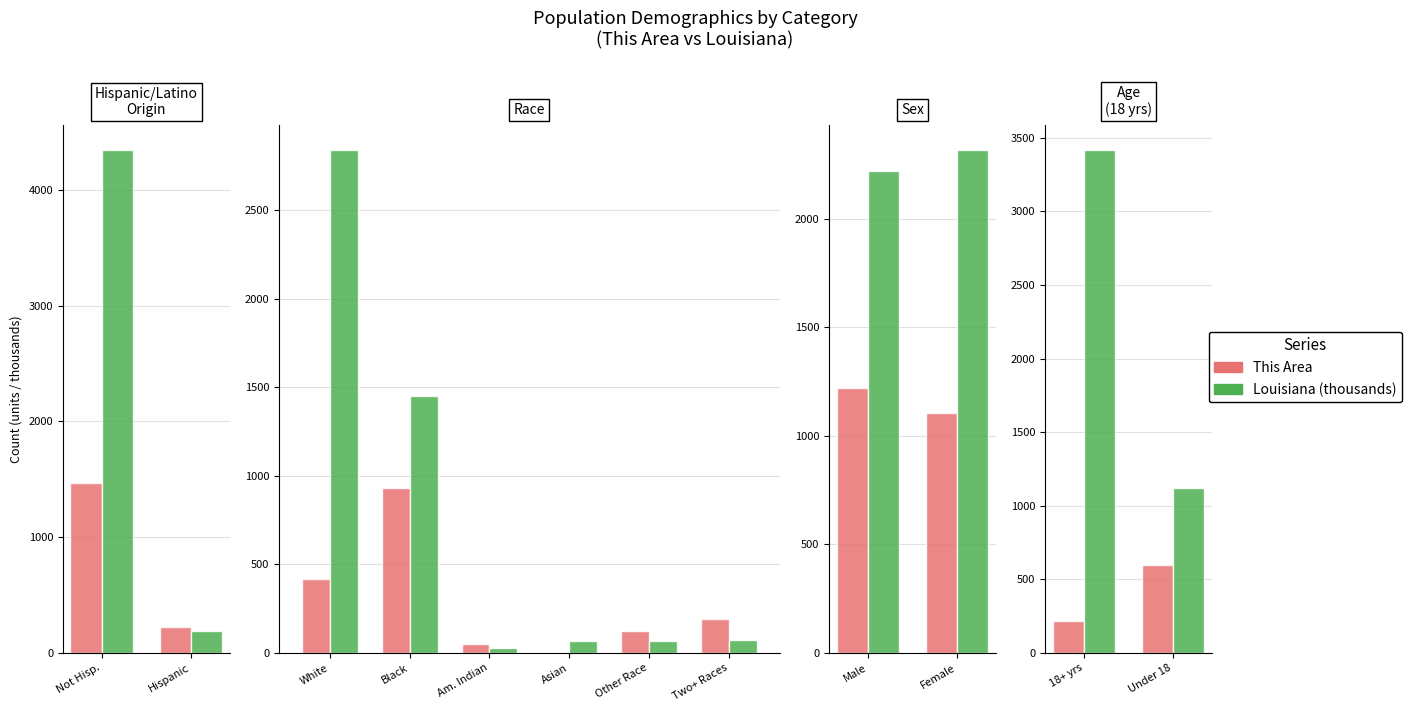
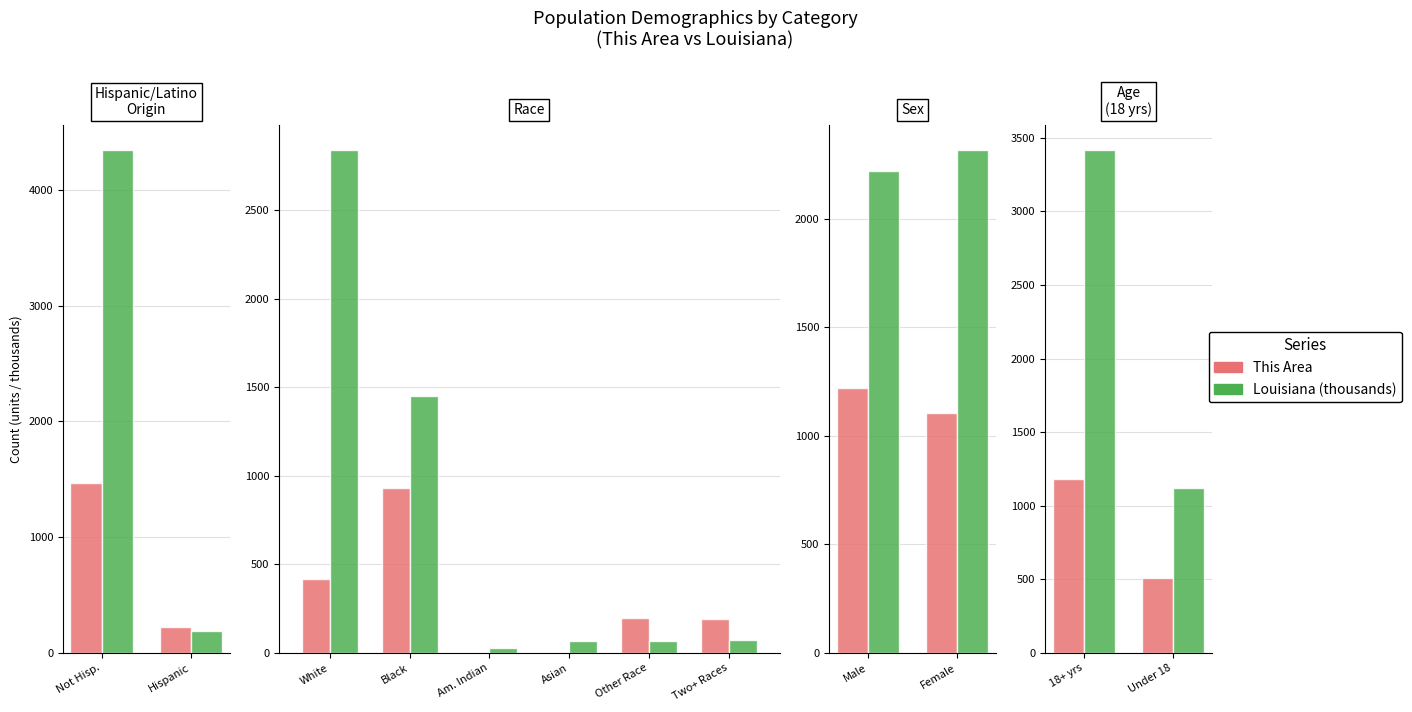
  {
    "Hispanic/Latino Origin": {
      "This Area": {
        "Not Hisp.": 1460,
        "Hispanic": 230
      },
      "Louisiana (thousands)": {
        "Not Hisp.": 4340,
        "Hispanic": 190
      }
    },
    "Race": {
      "This Area": {
        "White": 420,
        "Black": 930,
-       "Am. Indian": 50,
-       "Other Race": 130,
+       "Am. Indian": 0,
+       "Other Race": 200,
        "Two+ Races": 190
      },
      "Louisiana (thousands)": {
        "White": 2840,
        "Black": 1450,
        "Am. Indian": 30,
        "Asian": 70,
        "Other Race": 70,
        "Two+ Races": 70
      }
    },
    "Sex": {
      "This Area": {
        "Male": 1220,
        "Female": 1100
      },
      "Louisiana (thousands)": {
        "Male": 2220,
        "Female": 2310
      }
    },
    "Age (18 yrs)": {
      "This Area": {
-       "18+ yrs": 220,
-       "Under 18": 600
+       "18+ yrs": 1180,
+       "Under 18": 510
      },
      "Louisiana (thousands)": {
        "18+ yrs": 3420,
        "Under 18": 1120
      }
    }
  }
